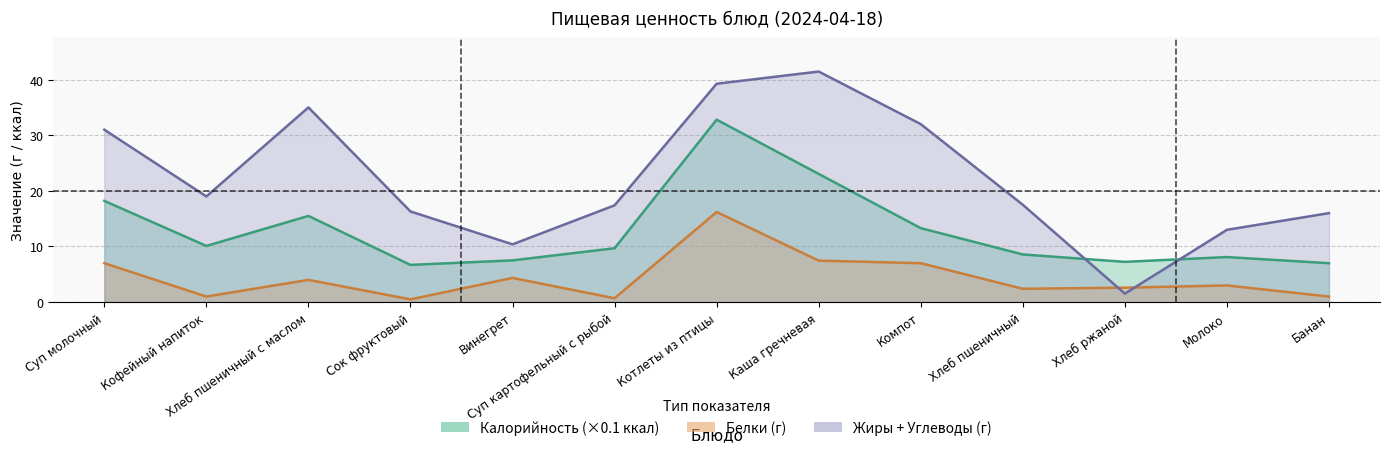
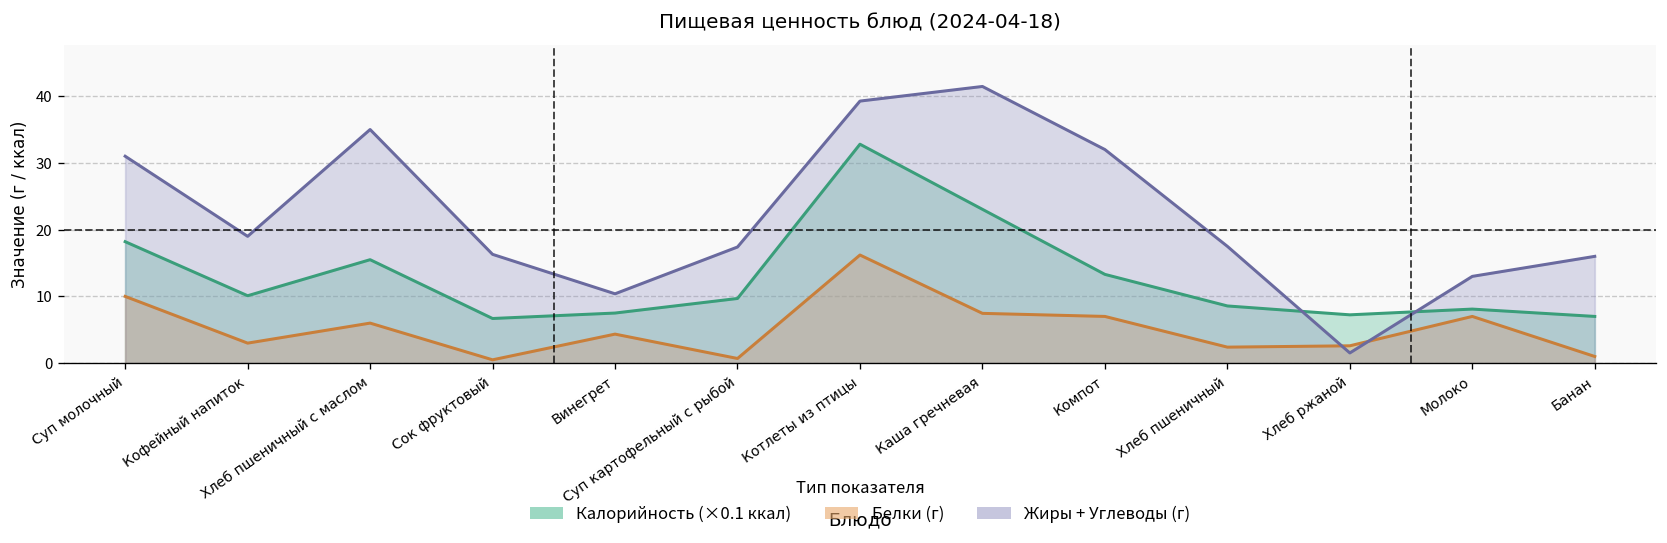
  {
    "Белки (г)": {
-     "Суп молочный": 7,
-     "Кофейный напиток": 1,
-     "Хлеб пшеничный с маслом": 4,
+     "Суп молочный": 10,
+     "Кофейный напиток": 3,
+     "Хлеб пшеничный с маслом": 6,
      "Сок фруктовый": 1,
      "Винегрет": 4,
      "Суп картофельный с рыбой": 1,
      "Котлеты из птицы": 16,
      "Каша гречневая": 7,
      "Компот": 7,
      "Хлеб пшеничный": 2,
      "Хлеб ржаной": 3,
-     "Молоко": 3,
+     "Молоко": 7,
      "Банан": 1
    }
  }
